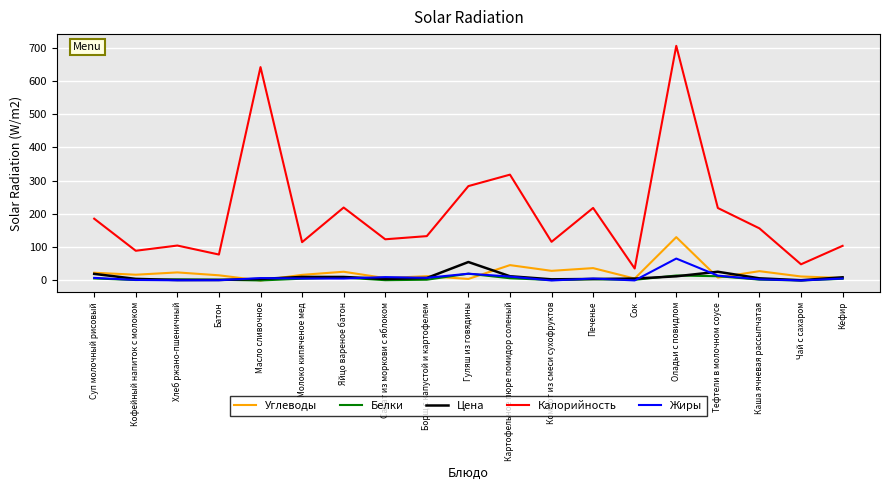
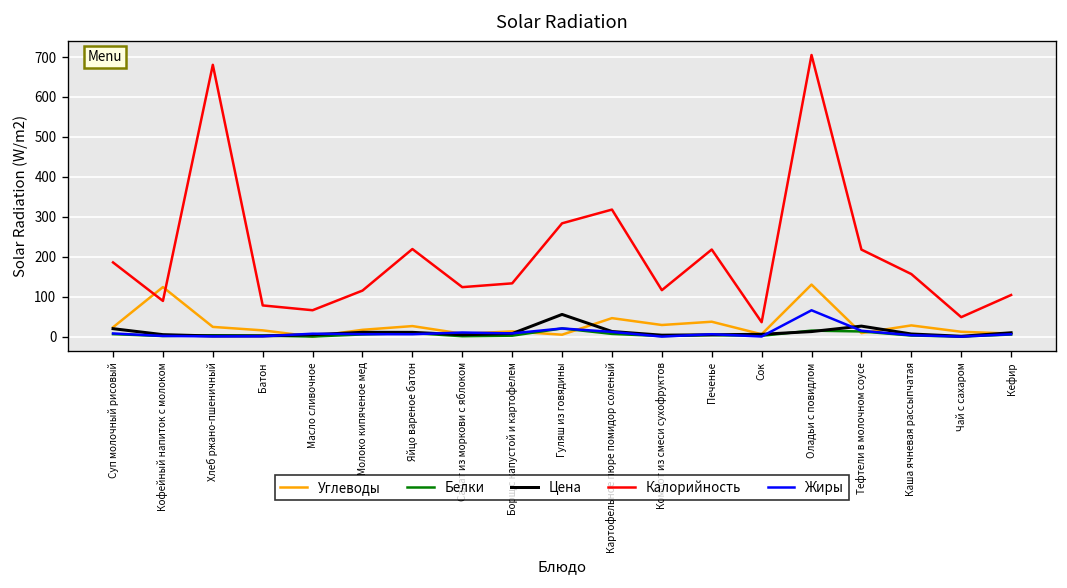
  {
    "Углеводы": {
-     "Кофейный напиток с молоком": 20,
+     "Кофейный напиток с молоком": 120,
      "Хлеб ржано-пшеничный": 20,
      "Батон": 20,
      "Яйцо вареное батон": 30,
      "Гуляш из говядины": 0,
      "Картофельное пюре помидор соленый": 50,
      "Компот из смеси сухофруктов": 30,
      "Печенье": 40,
      "Оладьи с повидлом": 130,
      "Каша ячневая рассыпчатая": 30,
      "Чай с сахаром": 10
    },
    "Цена": {
      "Гуляш из говядины": 60,
      "Тефтели в молочном соусе": 30
    },
    "Калорийность": {
      "Суп молочный рисовый": 190,
      "Кофейный напиток с молоком": 90,
-     "Хлеб ржано-пшеничный": 110,
+     "Хлеб ржано-пшеничный": 680,
      "Батон": 80,
-     "Масло сливочное": 640,
+     "Масло сливочное": 70,
      "Молоко кипяченое мед": 120,
      "Яйцо вареное батон": 220,
      "Салат из моркови с яблоком": 120,
      "Борщ с капустой и картофелем": 130,
      "Гуляш из говядины": 280,
      "Картофельное пюре помидор соленый": 320,
      "Компот из смеси сухофруктов": 120,
      "Печенье": 220,
      "Сок": 40,
      "Оладьи с повидлом": 710,
      "Тефтели в молочном соусе": 220,
      "Каша ячневая рассыпчатая": 160,
      "Чай с сахаром": 50,
      "Кефир": 100
    },
    "Жиры": {
      "Оладьи с повидлом": 70
    }
  }
